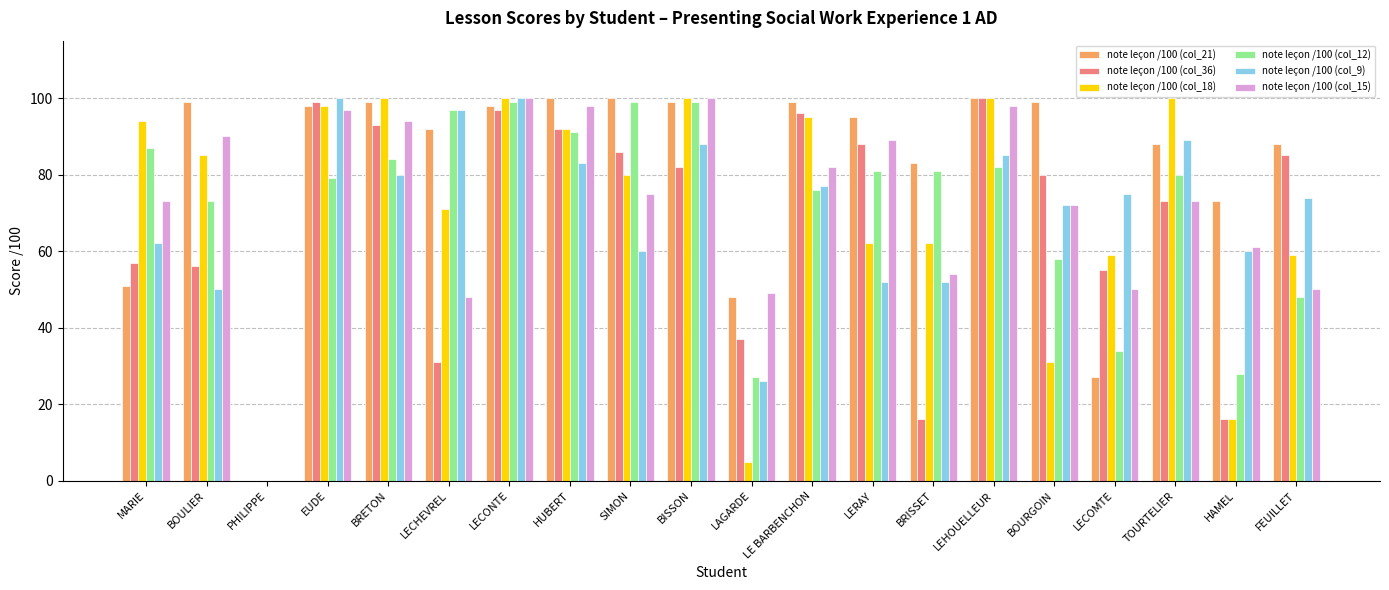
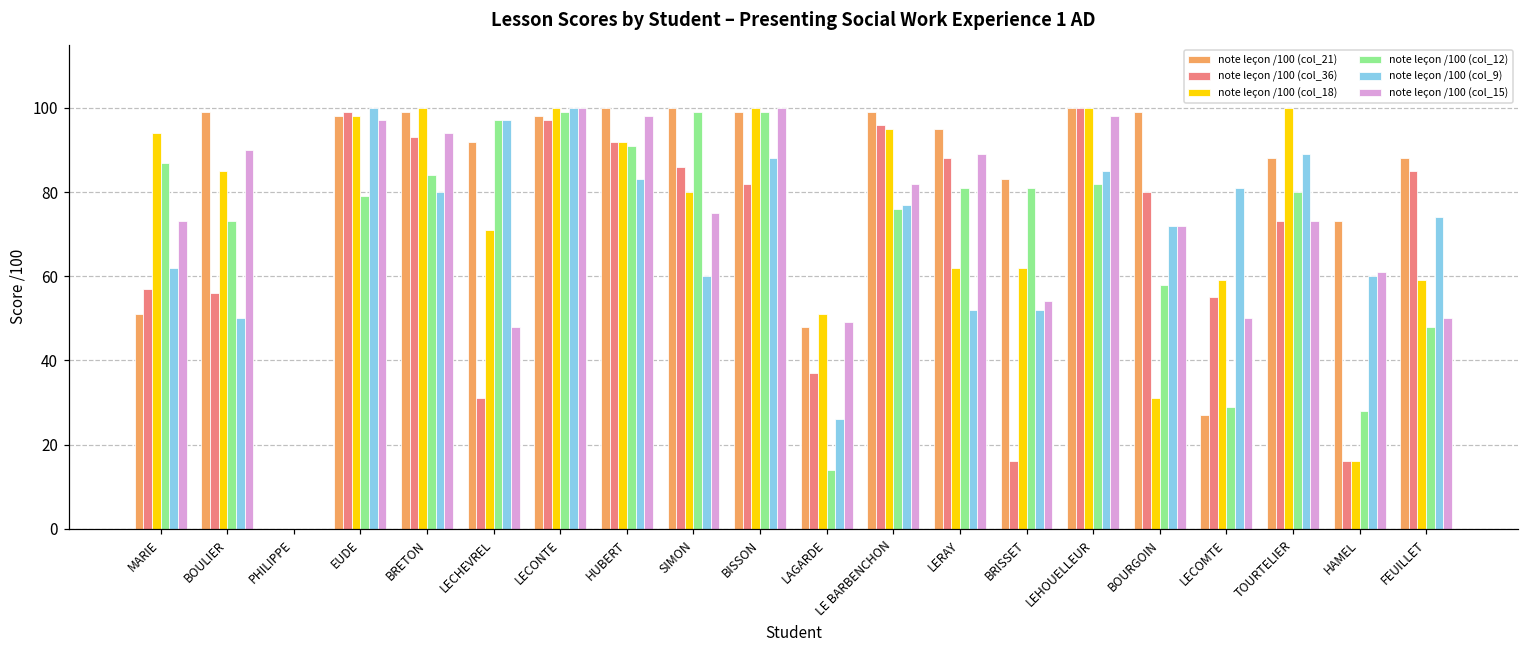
  {
    "note leçon /100 (col_18)": {
      "MARIE": 94,
      "BOULIER": 85,
      "PHILIPPE": 0,
      "EUDE": 98,
      "BRETON": 100,
      "LECHEVREL": 71,
      "LECONTE": 100,
      "HUBERT": 92,
      "SIMON": 80,
      "BISSON": 100,
-     "LAGARDE": 5,
+     "LAGARDE": 51,
      "LE BARBENCHON": 95,
      "LERAY": 62,
      "BRISSET": 62,
      "LEHOUELLEUR": 100,
      "BOURGOIN": 31,
      "LECOMTE": 59,
      "TOURTELIER": 100,
      "HAMEL": 16,
      "FEUILLET": 59
    },
    "note leçon /100 (col_12)": {
      "MARIE": 87,
      "BOULIER": 73,
      "PHILIPPE": 0,
      "EUDE": 79,
      "BRETON": 84,
      "LECHEVREL": 97,
      "LECONTE": 99,
      "HUBERT": 91,
      "SIMON": 99,
      "BISSON": 99,
-     "LAGARDE": 27,
+     "LAGARDE": 14,
      "LE BARBENCHON": 76,
      "LERAY": 81,
      "BRISSET": 81,
      "LEHOUELLEUR": 82,
      "BOURGOIN": 58,
-     "LECOMTE": 34,
+     "LECOMTE": 29,
      "TOURTELIER": 80,
      "HAMEL": 28,
      "FEUILLET": 48
    },
    "note leçon /100 (col_9)": {
      "MARIE": 62,
      "BOULIER": 50,
      "PHILIPPE": 0,
      "EUDE": 100,
      "BRETON": 80,
      "LECHEVREL": 97,
      "LECONTE": 100,
      "HUBERT": 83,
      "SIMON": 60,
      "BISSON": 88,
      "LAGARDE": 26,
      "LE BARBENCHON": 77,
      "LERAY": 52,
      "BRISSET": 52,
      "LEHOUELLEUR": 85,
      "BOURGOIN": 72,
-     "LECOMTE": 75,
+     "LECOMTE": 81,
      "TOURTELIER": 89,
      "HAMEL": 60,
      "FEUILLET": 74
    },
    "note leçon /100 (col_15)": {
      "MARIE": 73,
      "BOULIER": 90,
      "PHILIPPE": 0,
      "EUDE": 97,
      "BRETON": 94,
      "LECHEVREL": 48,
      "LECONTE": 100,
      "HUBERT": 98,
      "SIMON": 75,
      "BISSON": 100,
      "LAGARDE": 49,
      "LE BARBENCHON": 82,
      "LERAY": 89,
      "BRISSET": 54,
      "LEHOUELLEUR": 98,
      "BOURGOIN": 72,
      "LECOMTE": 50,
      "TOURTELIER": 73,
      "HAMEL": 61,
      "FEUILLET": 50
    }
  }
